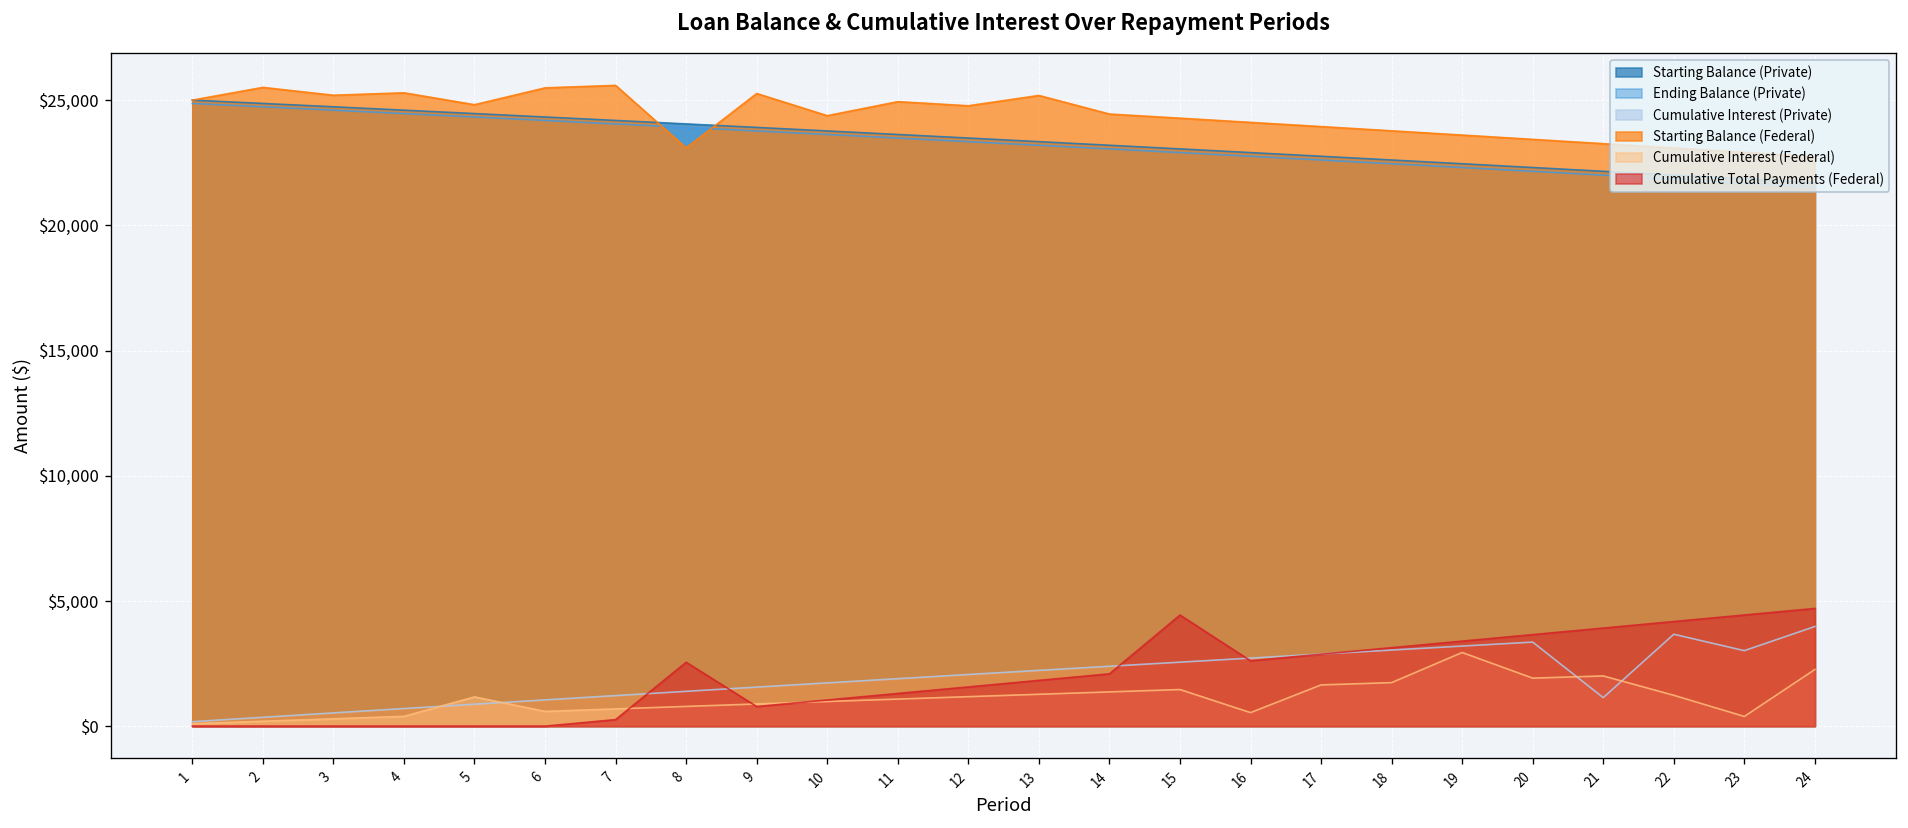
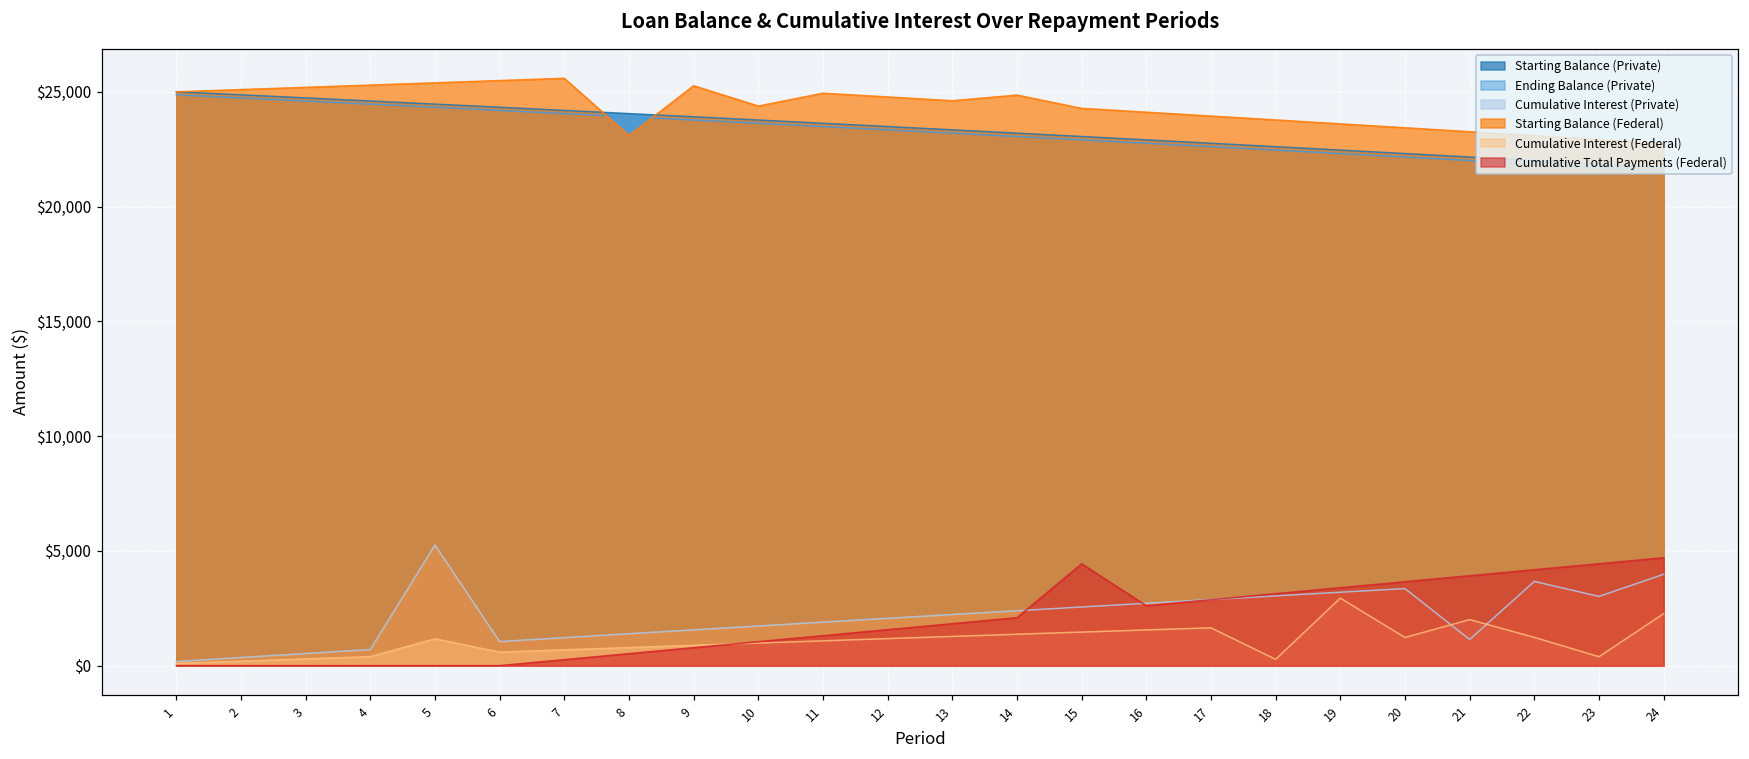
  {
    "Starting Balance (Private)": {
      "2": "$24,900",
      "3": "$24,700",
      "4": "$24,600",
      "5": "$24,500",
      "6": "$24,300",
      "7": "$24,200",
      "8": "$24,000",
      "9": "$23,900",
      "10": "$23,800",
      "11": "$23,600",
      "12": "$23,500",
      "13": "$23,300",
      "14": "$23,200",
      "15": "$23,100",
      "16": "$22,900",
      "17": "$22,800",
      "18": "$22,600",
      "19": "$22,500",
      "20": "$22,300",
      "21": "$22,200",
      "24": "$21,700"
    },
    "Ending Balance (Private)": {
      "1": "$24,900",
      "2": "$24,700",
      "3": "$24,600",
      "4": "$24,500",
      "5": "$24,300",
      "6": "$24,200",
      "7": "$24,000",
      "8": "$23,900",
      "9": "$23,800",
      "10": "$23,600",
      "11": "$23,500",
      "12": "$23,300",
      "13": "$23,200",
      "14": "$23,100",
      "15": "$22,900",
      "16": "$22,800",
      "17": "$22,600",
      "18": "$22,500",
      "19": "$22,300",
      "20": "$22,200",
      "21": "$22,000",
      "23": "$21,700",
      "24": "$21,500"
    },
    "Cumulative Interest (Private)": {
      "2": "$400",
      "3": "$500",
      "4": "$700",
-     "5": "$900",
+     "5": "$5,300",
      "6": "$1,000",
      "7": "$1,200",
      "8": "$1,400",
      "9": "$1,600",
      "10": "$1,700",
      "11": "$1,900",
      "12": "$2,100",
      "13": "$2,200",
      "14": "$2,400",
      "15": "$2,600",
      "19": "$3,200",
      "20": "$3,400",
      "21": "$1,100",
      "22": "$3,700",
      "23": "$3,000",
      "24": "$4,000"
    },
    "Starting Balance (Federal)": {
-     "2": "$25,500",
+     "2": "$25,100",
      "3": "$25,200",
      "4": "$25,300",
-     "5": "$24,800",
+     "5": "$25,400",
      "6": "$25,500",
      "7": "$25,600",
      "8": "$23,100",
      "9": "$25,300",
      "10": "$24,400",
      "11": "$24,900",
      "12": "$24,800",
-     "13": "$25,200",
-     "14": "$24,400",
+     "13": "$24,600",
+     "14": "$24,900",
      "15": "$24,300",
      "16": "$24,100",
      "17": "$23,900",
      "18": "$23,800",
      "19": "$23,600",
      "20": "$23,400",
      "21": "$23,300"
    },
    "Cumulative Interest (Federal)": {
      "2": "$200",
      "3": "$300",
      "4": "$400",
      "5": "$1,200",
      "6": "$600",
      "7": "$700",
      "8": "$800",
      "11": "$1,100",
      "12": "$1,200",
      "13": "$1,300",
      "14": "$1,400",
      "15": "$1,500",
-     "16": "$500",
+     "16": "$1,600",
      "17": "$1,600",
-     "18": "$1,700",
+     "18": "$300",
      "19": "$2,900",
-     "20": "$1,900",
+     "20": "$1,200",
      "21": "$2,000",
      "22": "$1,200",
      "23": "$400",
      "24": "$2,300"
    },
    "Cumulative Total Payments (Federal)": {
      "2": "$0",
      "3": "$0",
      "4": "$0",
      "5": "$0",
      "6": "$0",
      "7": "$300",
-     "8": "$2,600",
+     "8": "$500",
      "11": "$1,300",
      "12": "$1,600",
      "13": "$1,800",
      "14": "$2,100",
      "15": "$4,400",
      "19": "$3,400",
      "20": "$3,700",
      "21": "$3,900",
      "22": "$4,200",
      "23": "$4,400",
      "24": "$4,700"
    }
  }
